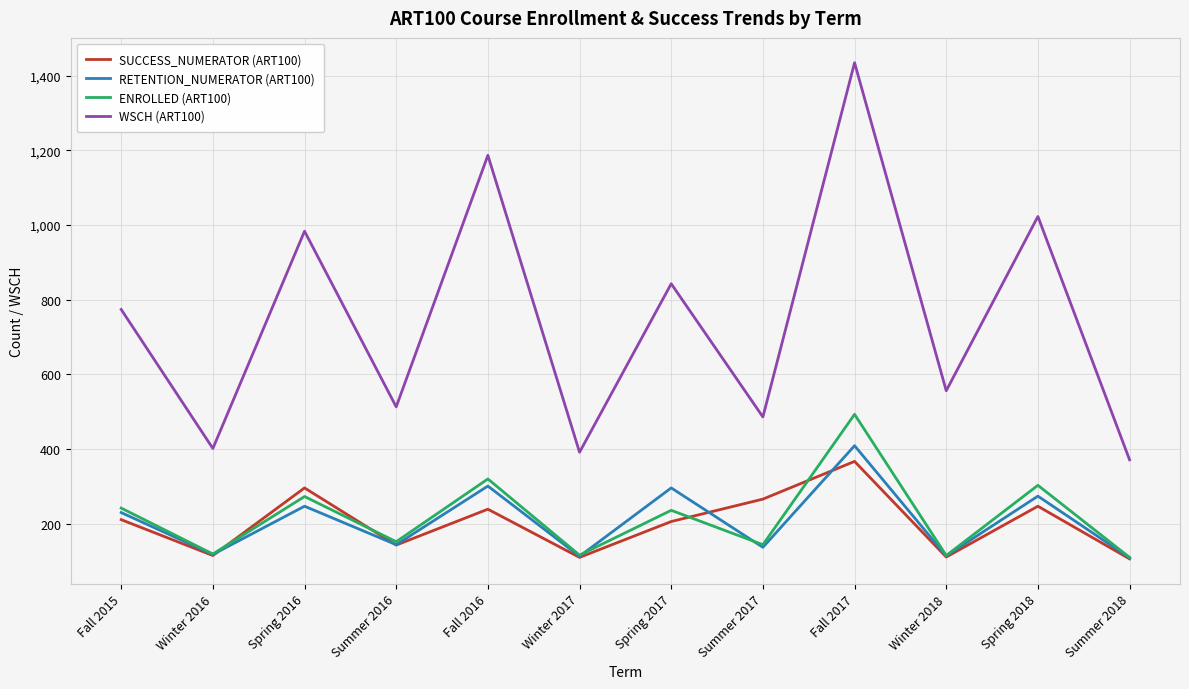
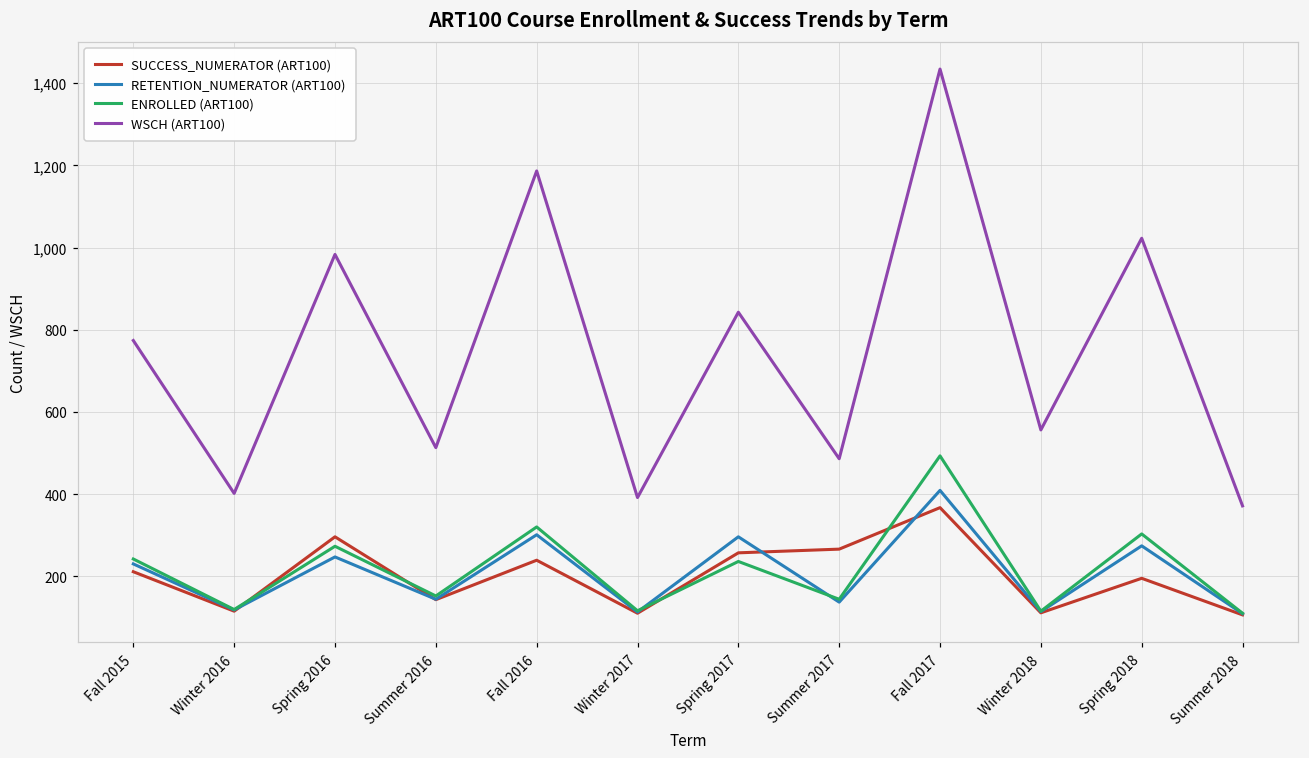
  {
    "SUCCESS_NUMERATOR (ART100)": {
      "Fall 2015": "210",
      "Spring 2016": "300",
      "Fall 2016": "240",
-     "Spring 2017": "210",
+     "Spring 2017": "260",
      "Summer 2017": "270",
      "Fall 2017": "370",
-     "Spring 2018": "250"
+     "Spring 2018": "200"
    },
    "RETENTION_NUMERATOR (ART100)": {
      "Fall 2015": "230",
      "Spring 2016": "250",
      "Fall 2016": "300",
      "Spring 2017": "300",
      "Summer 2017": "140",
      "Fall 2017": "410",
      "Spring 2018": "270"
    },
    "ENROLLED (ART100)": {
      "Fall 2015": "240",
      "Spring 2016": "270",
      "Summer 2016": "150",
      "Fall 2016": "320",
      "Spring 2017": "240",
      "Summer 2017": "140",
      "Fall 2017": "490",
      "Spring 2018": "300"
    },
    "WSCH (ART100)": {
      "Fall 2015": "770",
      "Winter 2016": "400",
      "Spring 2016": "980",
      "Summer 2016": "510",
      "Fall 2016": "1,190",
      "Winter 2017": "390",
      "Spring 2017": "840",
      "Summer 2017": "490",
      "Fall 2017": "1,430",
      "Winter 2018": "560",
      "Spring 2018": "1,020",
      "Summer 2018": "370"
    }
  }
